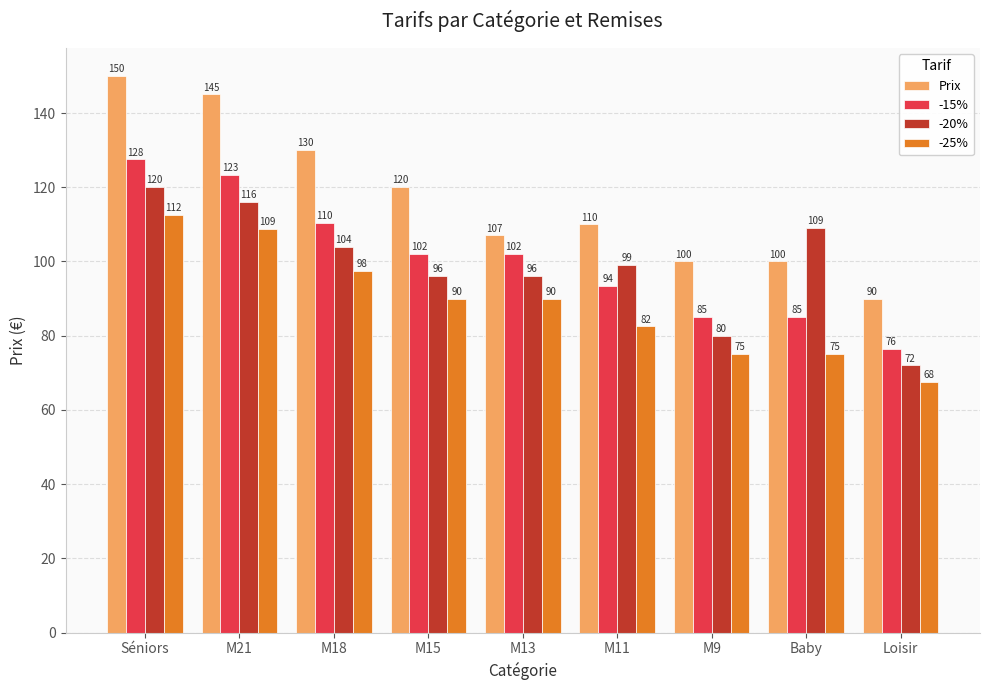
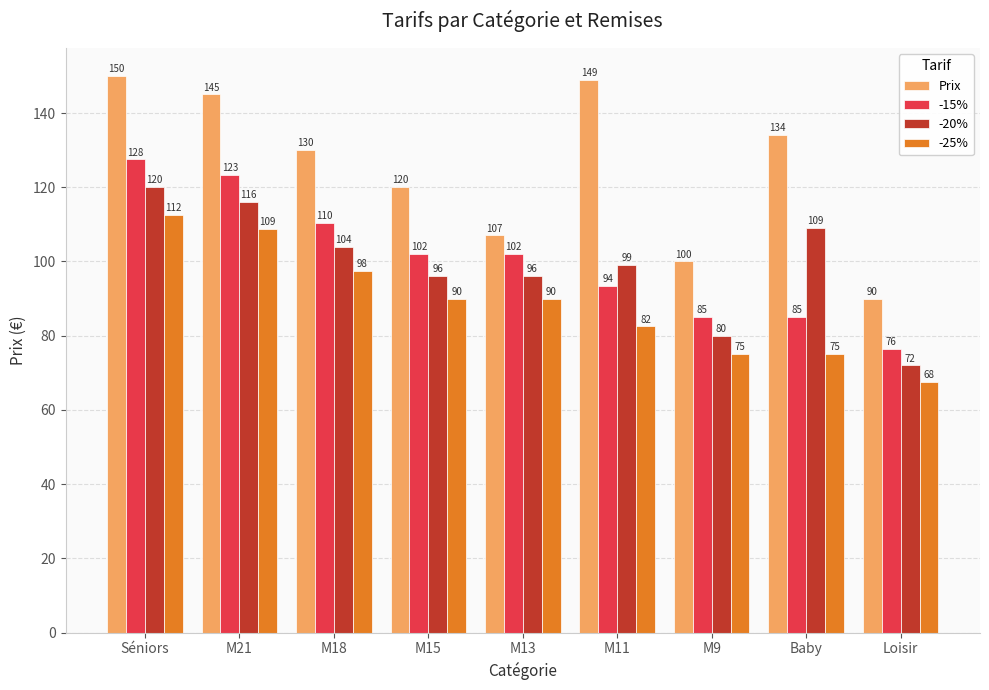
  {
    "Prix": {
      "Séniors": 150,
      "M21": 145,
      "M18": 130,
      "M15": 120,
      "M13": 107,
-     "M11": 110,
+     "M11": 149,
      "M9": 100,
-     "Baby": 100,
+     "Baby": 134,
      "Loisir": 90
    },
    "-25%": {
      "Séniors": 112,
      "M21": 109,
      "M18": 98,
      "M15": 90,
      "M13": 90,
      "M11": 82,
      "M9": 75,
      "Baby": 75,
      "Loisir": 68
    }
  }
